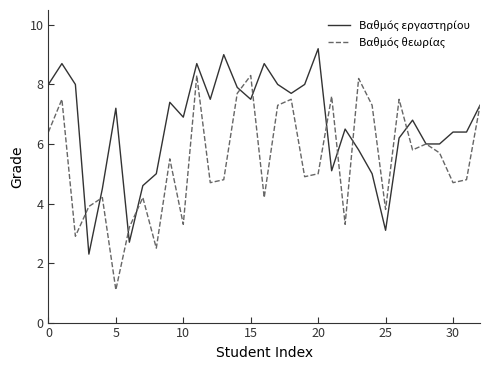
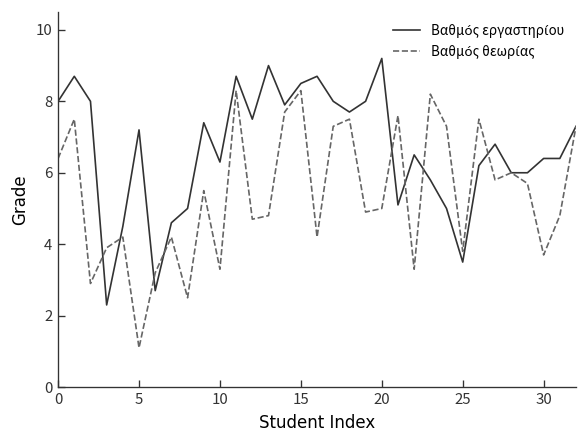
  {
    "Βαθμός εργαστηρίου": {
      "0": 8.0,
      "5": 7.2,
-     "10": 6.9,
-     "15": 7.5,
+     "10": 6.3,
+     "15": 8.5,
      "20": 9.2,
-     "25": 3.1,
+     "25": 3.5,
      "30": 6.4
    },
    "Βαθμός θεωρίας": {
      "0": 6.4,
      "5": 1.1,
      "10": 3.3,
      "15": 8.3,
      "20": 5.0,
      "25": 3.8,
-     "30": 4.7
+     "30": 3.7
    }
  }
